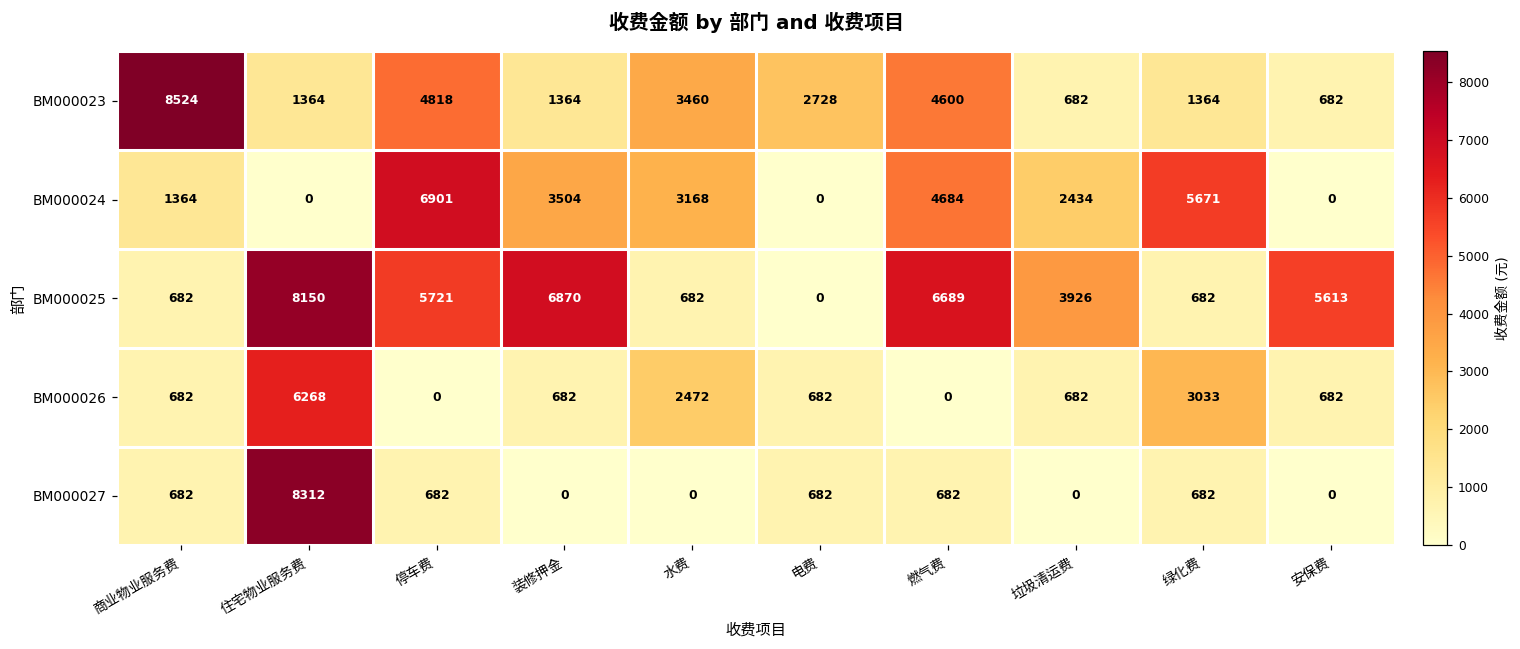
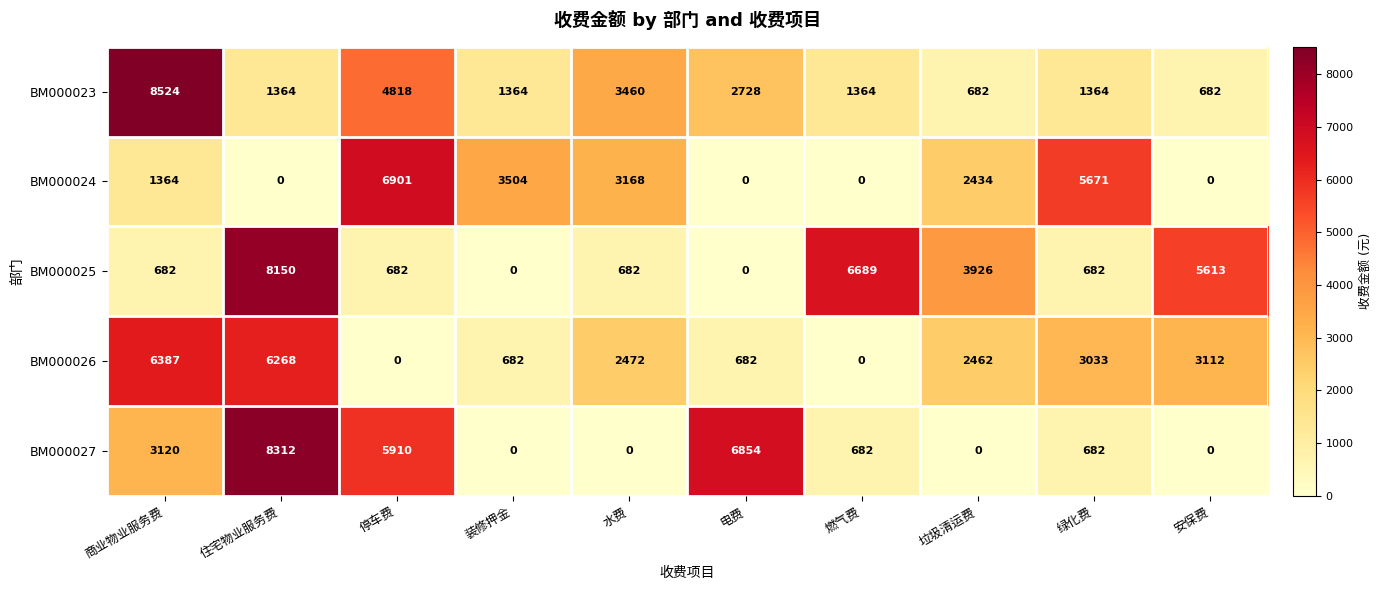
  {
    "BM000023": {
      "商业物业服务费": 8524,
      "住宅物业服务费": 1364,
      "停车费": 4818,
      "装修押金": 1364,
      "水费": 3460,
      "电费": 2728,
-     "燃气费": 4600,
+     "燃气费": 1364,
      "垃圾清运费": 682,
      "绿化费": 1364,
      "安保费": 682
    },
    "BM000024": {
      "商业物业服务费": 1364,
      "住宅物业服务费": 0,
      "停车费": 6901,
      "装修押金": 3504,
      "水费": 3168,
      "电费": 0,
-     "燃气费": 4684,
+     "燃气费": 0,
      "垃圾清运费": 2434,
      "绿化费": 5671,
      "安保费": 0
    },
    "BM000025": {
      "商业物业服务费": 682,
      "住宅物业服务费": 8150,
-     "停车费": 5721,
-     "装修押金": 6870,
+     "停车费": 682,
+     "装修押金": 0,
      "水费": 682,
      "电费": 0,
      "燃气费": 6689,
      "垃圾清运费": 3926,
      "绿化费": 682,
      "安保费": 5613
    },
    "BM000026": {
-     "商业物业服务费": 682,
+     "商业物业服务费": 6387,
      "住宅物业服务费": 6268,
      "停车费": 0,
      "装修押金": 682,
      "水费": 2472,
      "电费": 682,
      "燃气费": 0,
-     "垃圾清运费": 682,
+     "垃圾清运费": 2462,
      "绿化费": 3033,
-     "安保费": 682
+     "安保费": 3112
    },
    "BM000027": {
-     "商业物业服务费": 682,
+     "商业物业服务费": 3120,
      "住宅物业服务费": 8312,
-     "停车费": 682,
+     "停车费": 5910,
      "装修押金": 0,
      "水费": 0,
-     "电费": 682,
+     "电费": 6854,
      "燃气费": 682,
      "垃圾清运费": 0,
      "绿化费": 682,
      "安保费": 0
    }
  }
